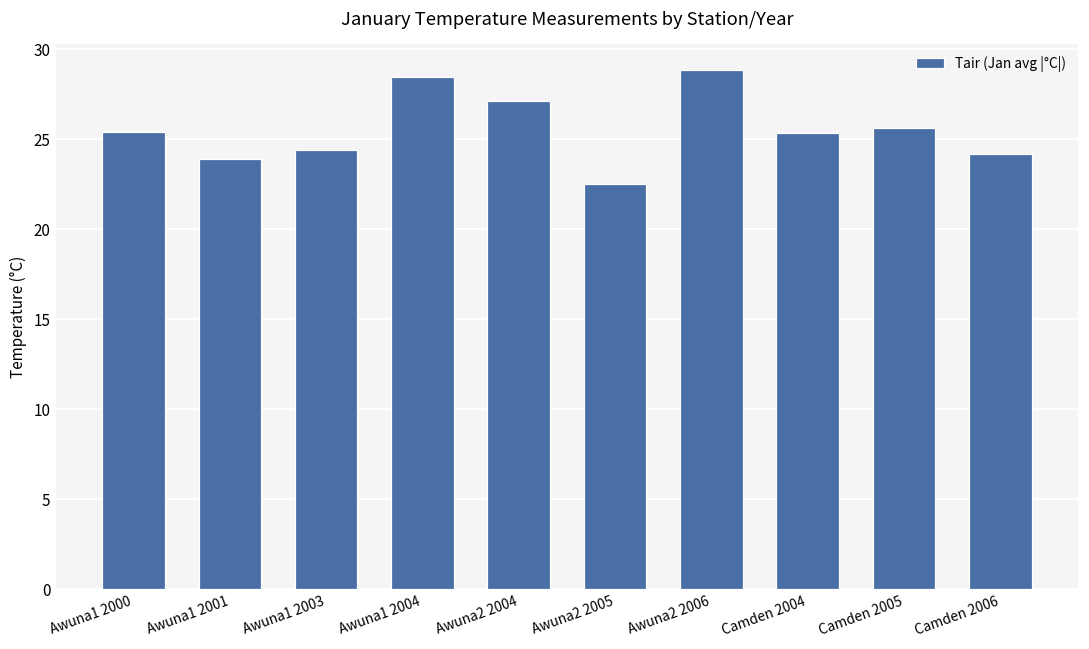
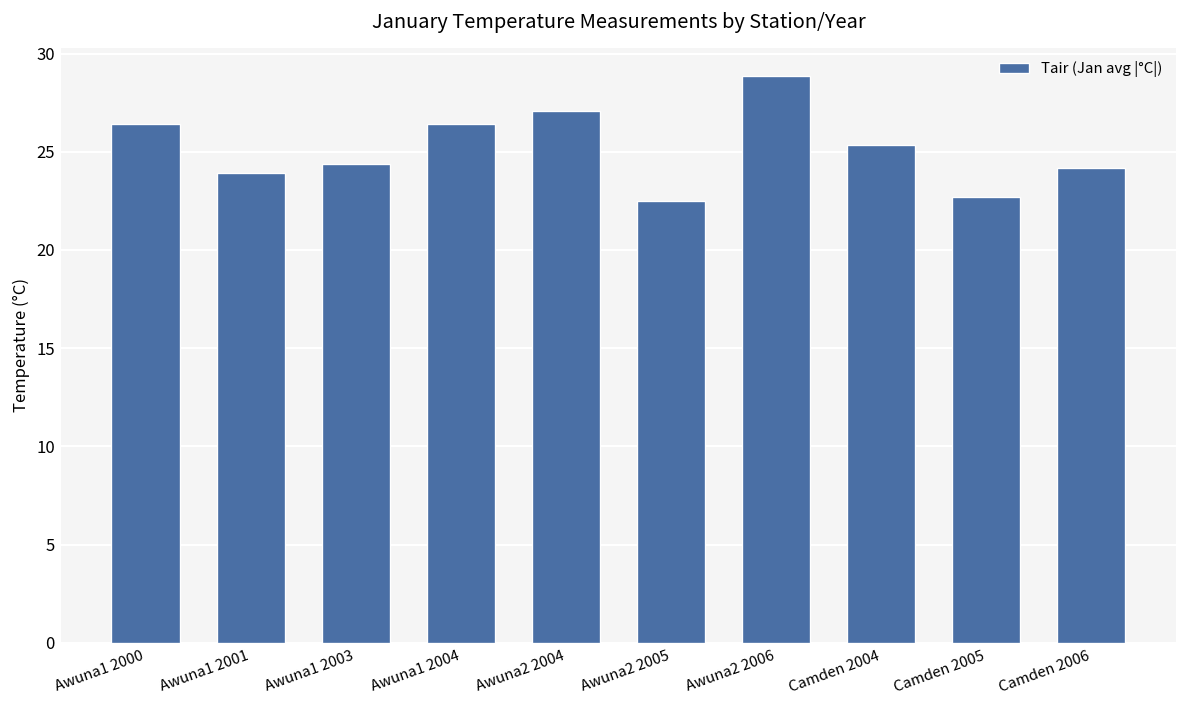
  {
-   "Awuna1 2000": 25.4,
+   "Awuna1 2000": 26.4,
    "Awuna1 2001": 23.9,
    "Awuna1 2003": 24.4,
-   "Awuna1 2004": 28.5,
+   "Awuna1 2004": 26.4,
    "Awuna2 2004": 27.1,
    "Awuna2 2005": 22.5,
    "Awuna2 2006": 28.9,
    "Camden 2004": 25.4,
-   "Camden 2005": 25.6,
+   "Camden 2005": 22.7,
    "Camden 2006": 24.2
  }
